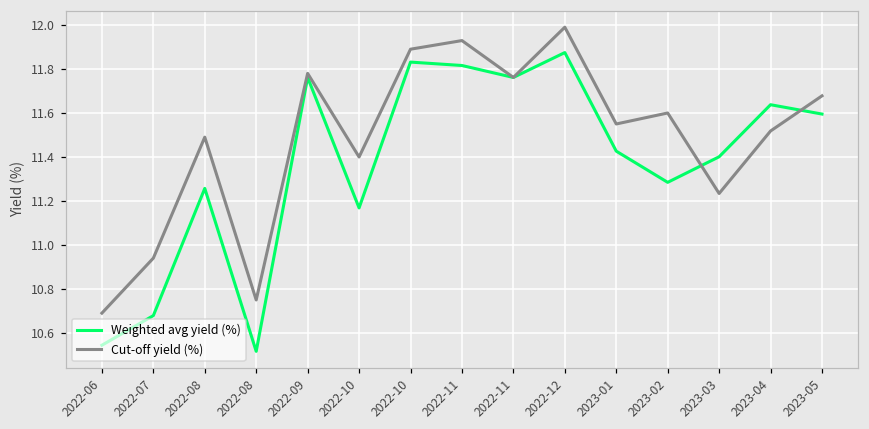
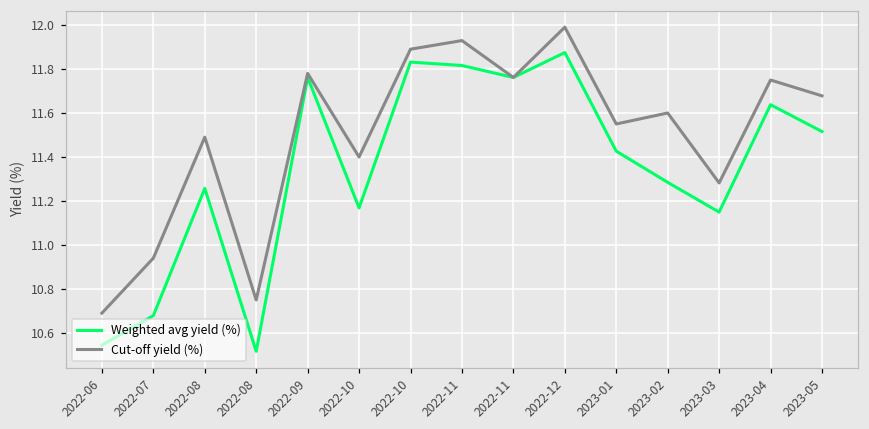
  {
    "Weighted avg yield (%)": {
      "2022-07": 10.68,
      "2022-09": 11.76,
      "2022-12": 11.87,
      "2023-01": 11.43,
      "2023-02": 11.28,
-     "2023-03": 11.40,
+     "2023-03": 11.15,
      "2023-04": 11.64,
-     "2023-05": 11.60
+     "2023-05": 11.52
    },
    "Cut-off yield (%)": {
      "2022-06": 10.69,
      "2022-07": 10.94,
      "2022-09": 11.78,
      "2022-12": 11.99,
      "2023-01": 11.55,
      "2023-02": 11.60,
-     "2023-03": 11.23,
-     "2023-04": 11.52,
+     "2023-03": 11.28,
+     "2023-04": 11.75,
      "2023-05": 11.68
    }
  }
